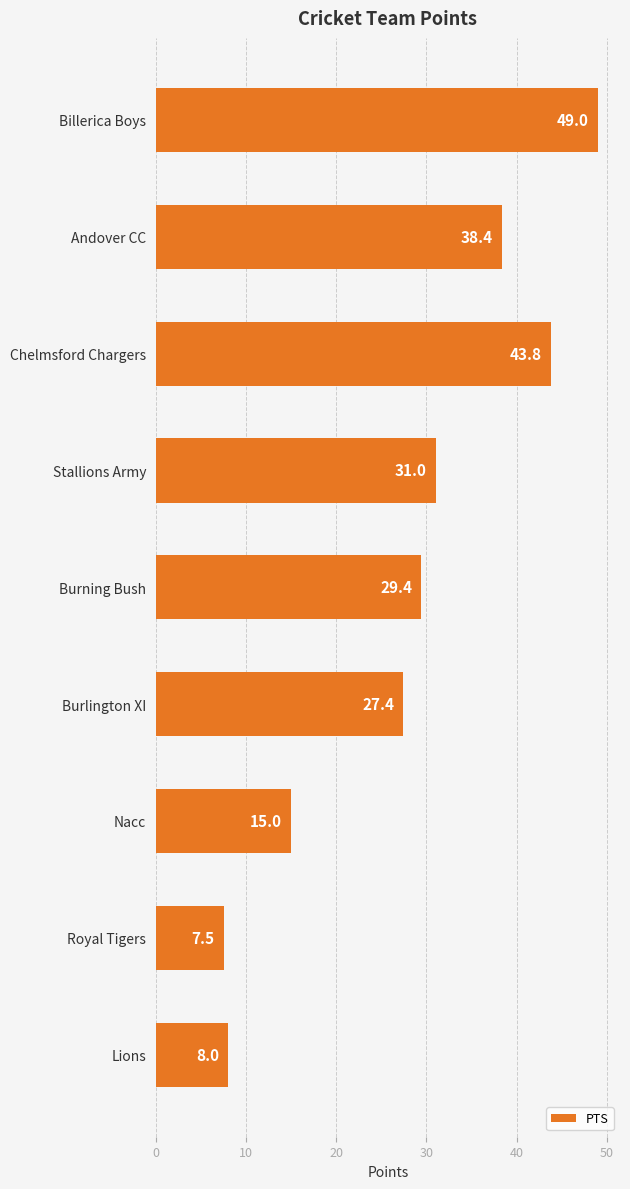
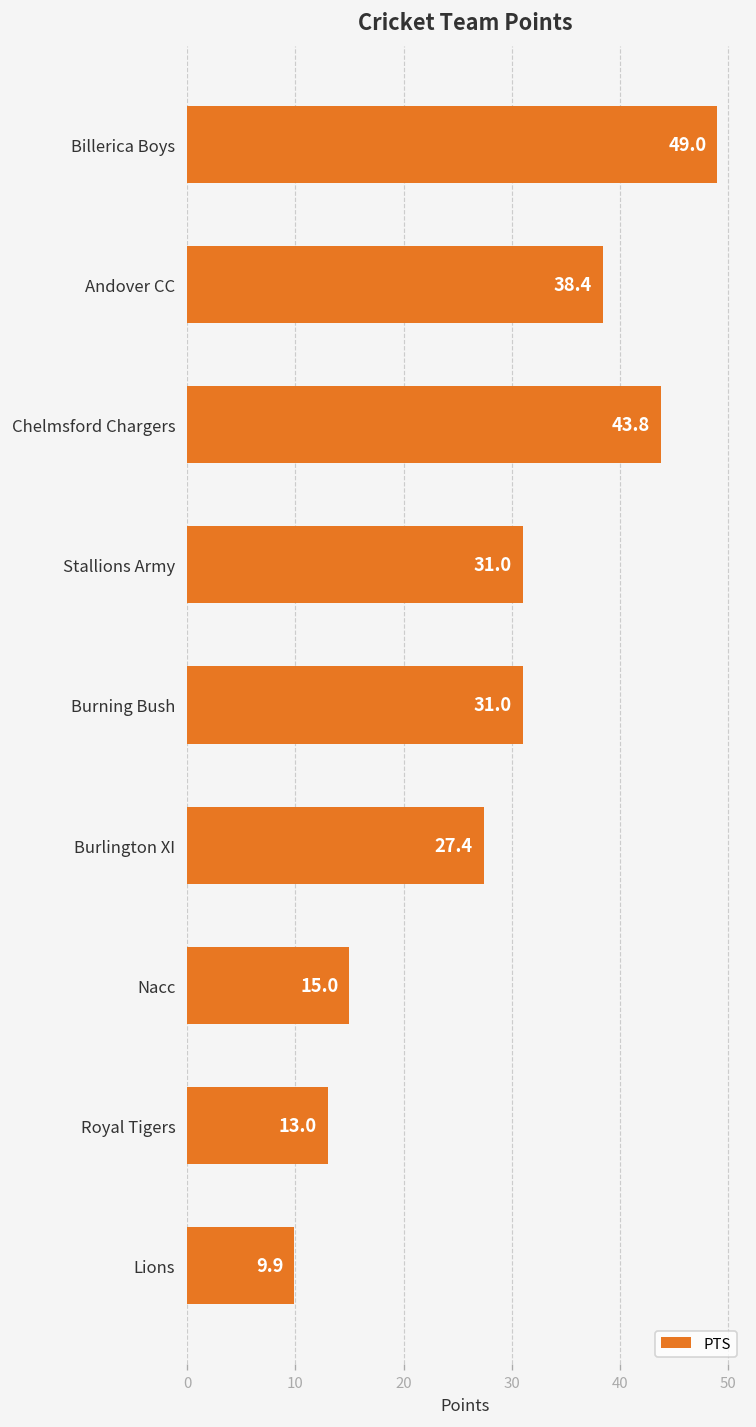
  {
    "Billerica Boys": 49.0,
    "Andover CC": 38.4,
    "Chelmsford Chargers": 43.8,
    "Stallions Army": 31.0,
-   "Burning Bush": 29.4,
+   "Burning Bush": 31.0,
    "Burlington XI": 27.4,
    "Nacc": 15.0,
-   "Royal Tigers": 7.5,
-   "Lions": 8.0
+   "Royal Tigers": 13.0,
+   "Lions": 9.9
  }
